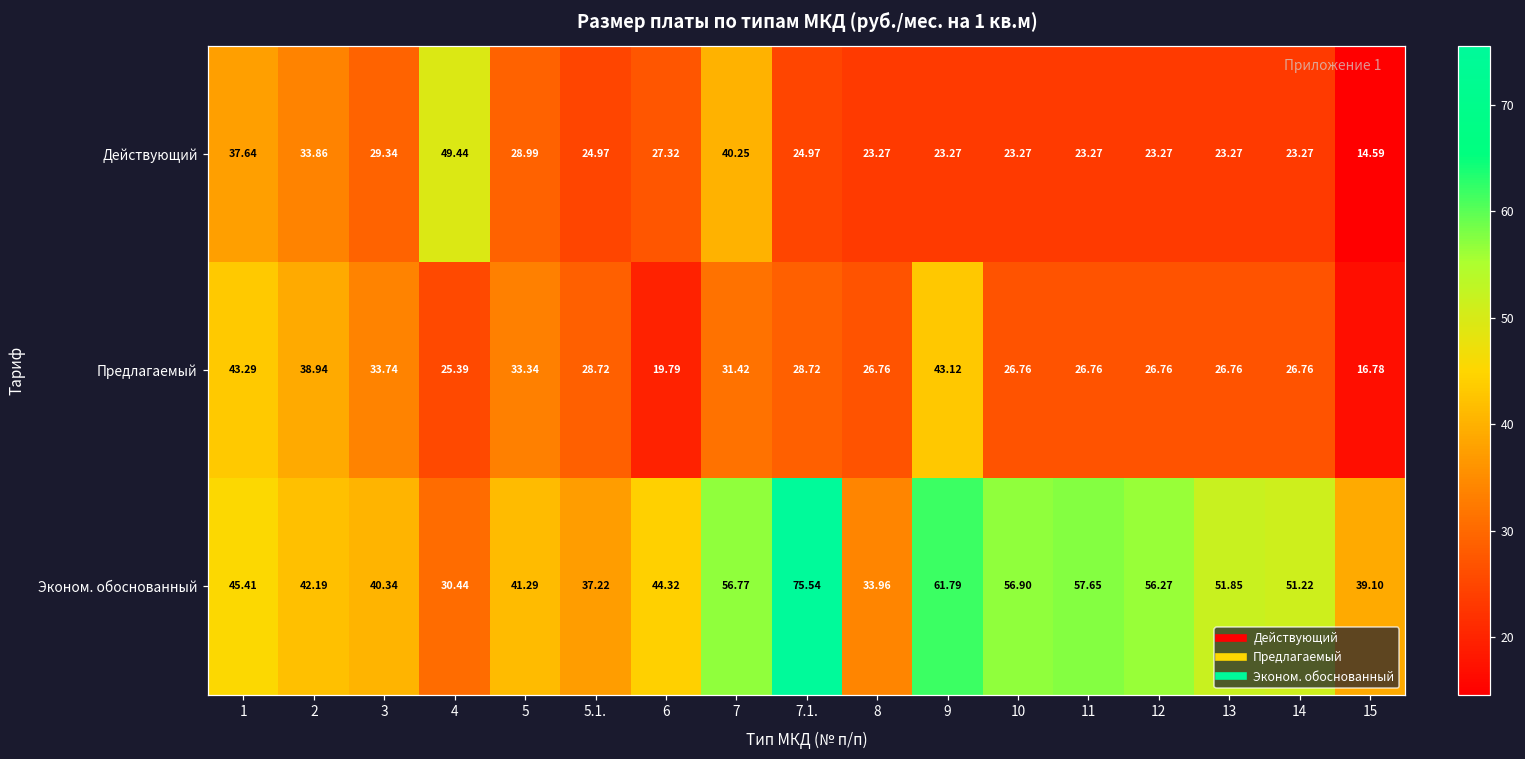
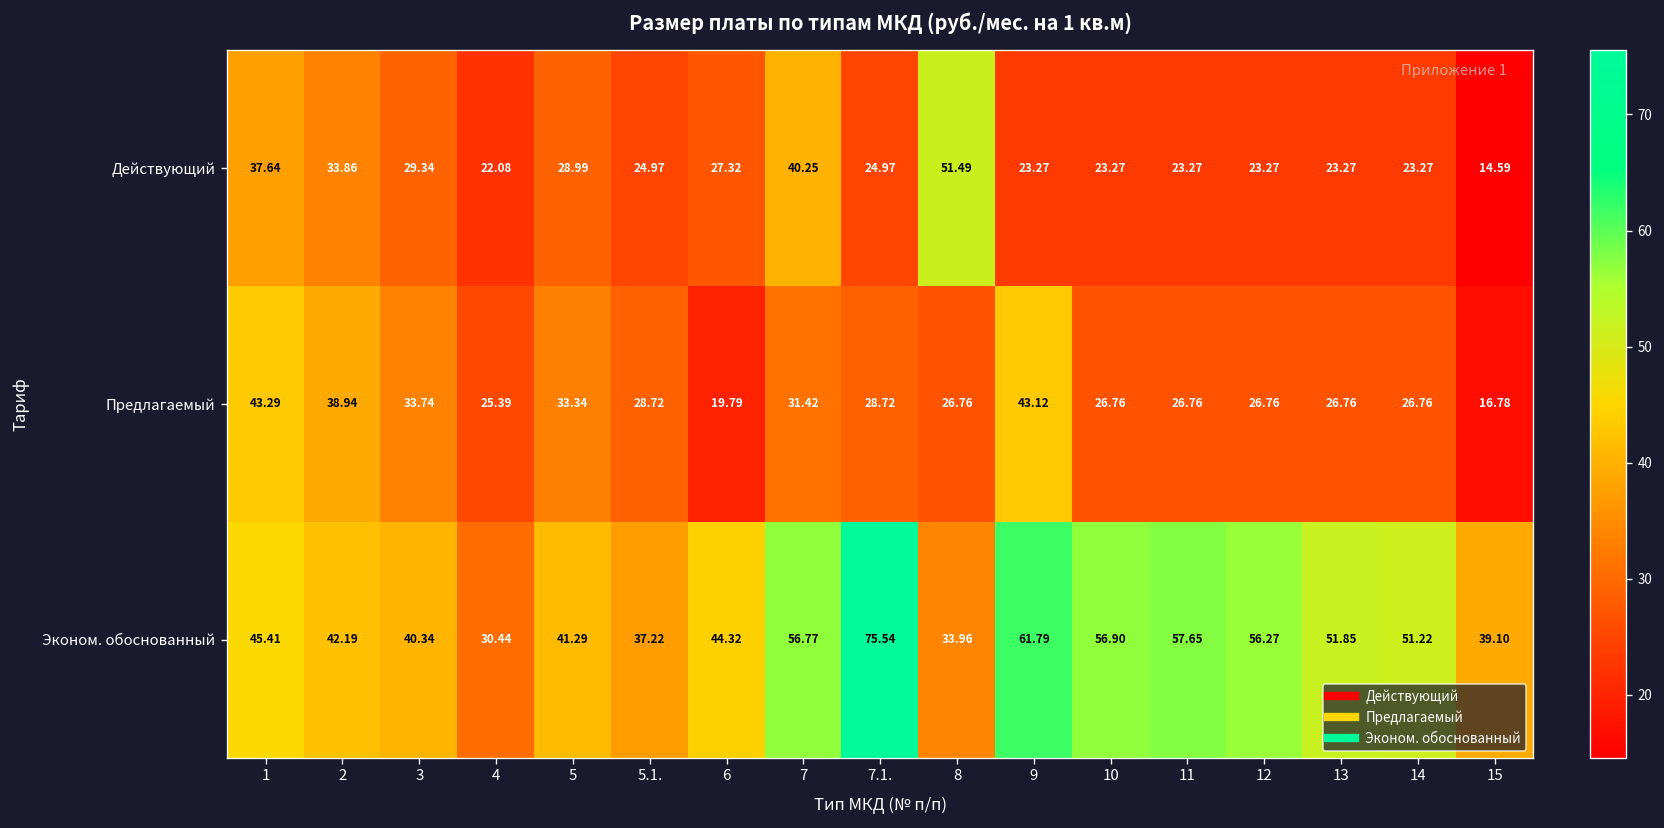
  {
    "Действующий": {
      "1": 37.64,
      "2": 33.86,
      "3": 29.34,
-     "4": 49.44,
+     "4": 22.08,
      "5": 28.99,
      "5.1.": 24.97,
      "6": 27.32,
      "7": 40.25,
      "7.1.": 24.97,
-     "8": 23.27,
+     "8": 51.49,
      "9": 23.27,
      "10": 23.27,
      "11": 23.27,
      "12": 23.27,
      "13": 23.27,
      "15": 14.59
    },
    "Предлагаемый": {
      "1": 43.29,
      "2": 38.94,
      "3": 33.74,
      "4": 25.39,
      "5": 33.34,
      "5.1.": 28.72,
      "6": 19.79,
      "7": 31.42,
      "7.1.": 28.72,
      "8": 26.76,
      "9": 43.12,
      "10": 26.76,
      "11": 26.76,
      "12": 26.76,
      "13": 26.76,
      "14": 26.76,
      "15": 16.78
    },
    "Эконом. обоснованный": {
      "1": 45.41,
      "2": 42.19,
      "3": 40.34,
      "4": 30.44,
      "5": 41.29,
      "5.1.": 37.22,
      "6": 44.32,
      "7": 56.77,
      "7.1.": 75.54,
      "8": 33.96,
      "9": 61.79,
      "10": 56.90,
      "11": 57.65,
      "12": 56.27,
      "13": 51.85,
      "14": 51.22,
      "15": 39.10
    }
  }
